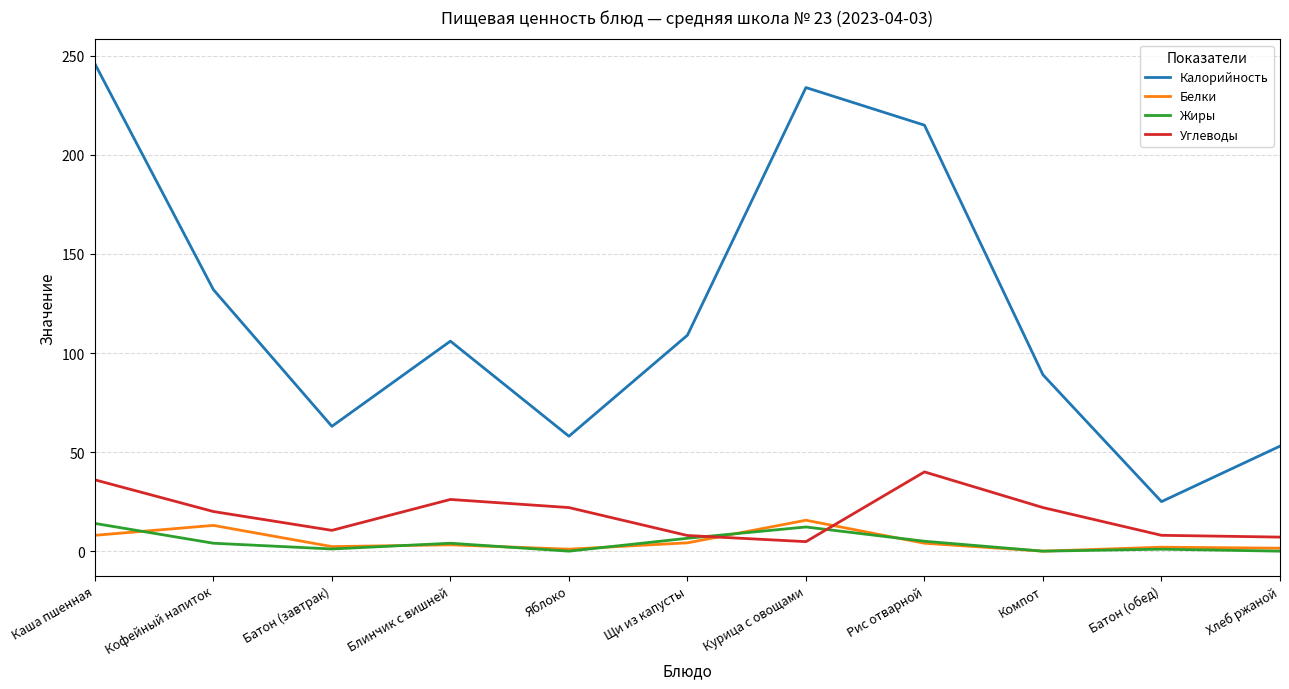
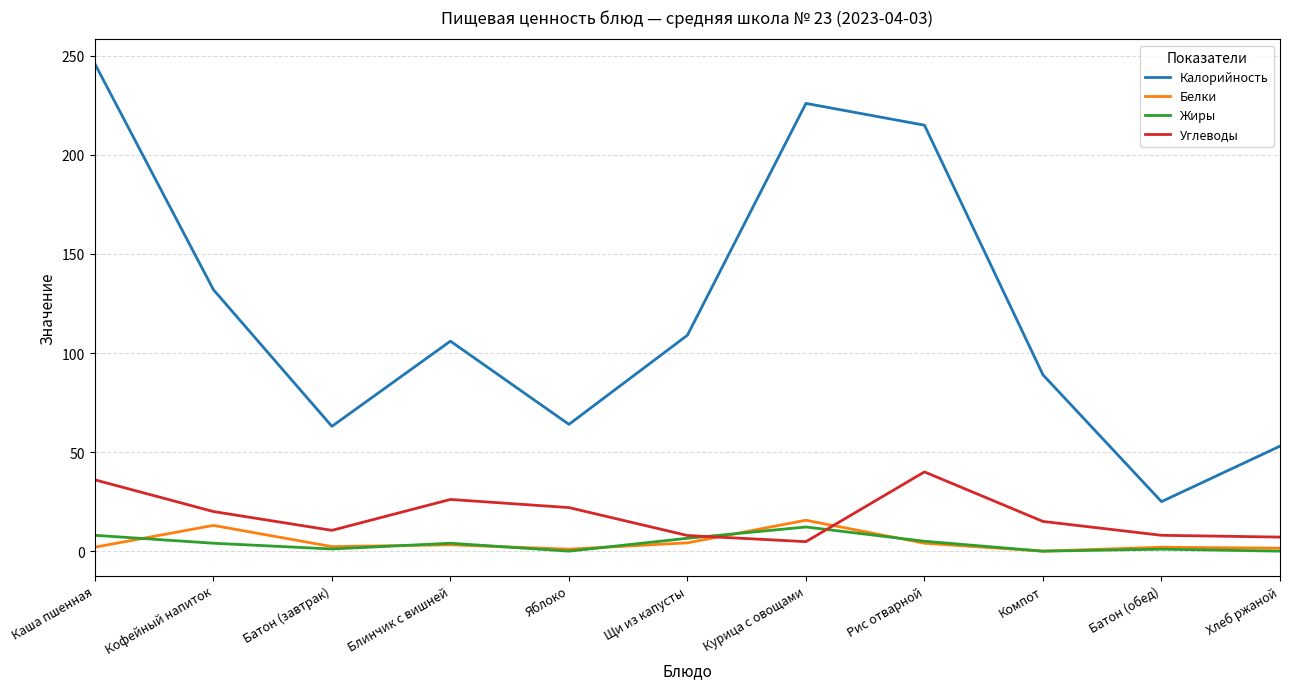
  {
    "Калорийность": {
      "Каша пшенная": 246,
      "Кофейный напиток": 132,
      "Батон (завтрак)": 63,
      "Блинчик с вишней": 106,
-     "Яблоко": 58,
+     "Яблоко": 64,
      "Щи из капусты": 109,
-     "Курица с овощами": 234,
+     "Курица с овощами": 226,
      "Рис отварной": 215,
      "Компот": 89,
      "Батон (обед)": 25,
      "Хлеб ржаной": 53
    },
    "Белки": {
-     "Каша пшенная": 8,
+     "Каша пшенная": 2,
      "Кофейный напиток": 13,
      "Щи из капусты": 4,
      "Курица с овощами": 16,
      "Хлеб ржаной": 2
    },
    "Жиры": {
-     "Каша пшенная": 14,
+     "Каша пшенная": 8,
      "Кофейный напиток": 4,
      "Щи из капусты": 7,
      "Курица с овощами": 12,
      "Хлеб ржаной": 0
    },
    "Углеводы": {
      "Каша пшенная": 36,
      "Кофейный напиток": 20,
      "Батон (завтрак)": 11,
      "Блинчик с вишней": 26,
      "Яблоко": 22,
      "Щи из капусты": 8,
      "Курица с овощами": 5,
      "Рис отварной": 40,
-     "Компот": 22,
+     "Компот": 15,
      "Батон (обед)": 8,
      "Хлеб ржаной": 7
    }
  }
